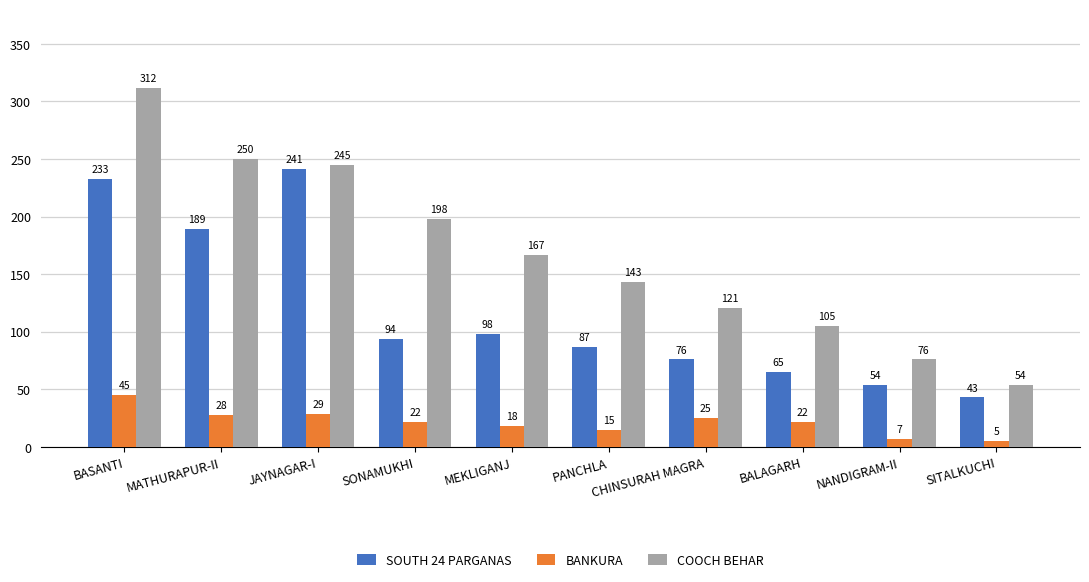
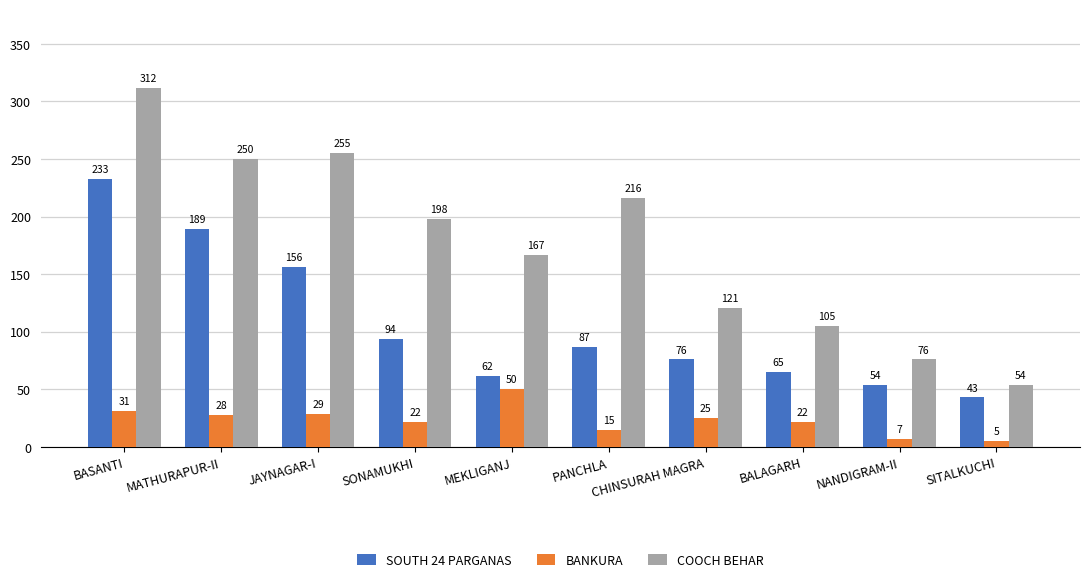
  {
    "SOUTH 24 PARGANAS": {
      "BASANTI": 233,
      "MATHURAPUR-II": 189,
-     "JAYNAGAR-I": 241,
+     "JAYNAGAR-I": 156,
      "SONAMUKHI": 94,
-     "MEKLIGANJ": 98,
+     "MEKLIGANJ": 62,
      "PANCHLA": 87,
      "CHINSURAH MAGRA": 76,
      "BALAGARH": 65,
      "NANDIGRAM-II": 54,
      "SITALKUCHI": 43
    },
    "BANKURA": {
-     "BASANTI": 45,
+     "BASANTI": 31,
      "MATHURAPUR-II": 28,
      "JAYNAGAR-I": 29,
      "SONAMUKHI": 22,
-     "MEKLIGANJ": 18,
+     "MEKLIGANJ": 50,
      "PANCHLA": 15,
      "CHINSURAH MAGRA": 25,
      "BALAGARH": 22,
      "NANDIGRAM-II": 7,
      "SITALKUCHI": 5
    },
    "COOCH BEHAR": {
      "BASANTI": 312,
      "MATHURAPUR-II": 250,
-     "JAYNAGAR-I": 245,
+     "JAYNAGAR-I": 255,
      "SONAMUKHI": 198,
      "MEKLIGANJ": 167,
-     "PANCHLA": 143,
+     "PANCHLA": 216,
      "CHINSURAH MAGRA": 121,
      "BALAGARH": 105,
      "NANDIGRAM-II": 76,
      "SITALKUCHI": 54
    }
  }
